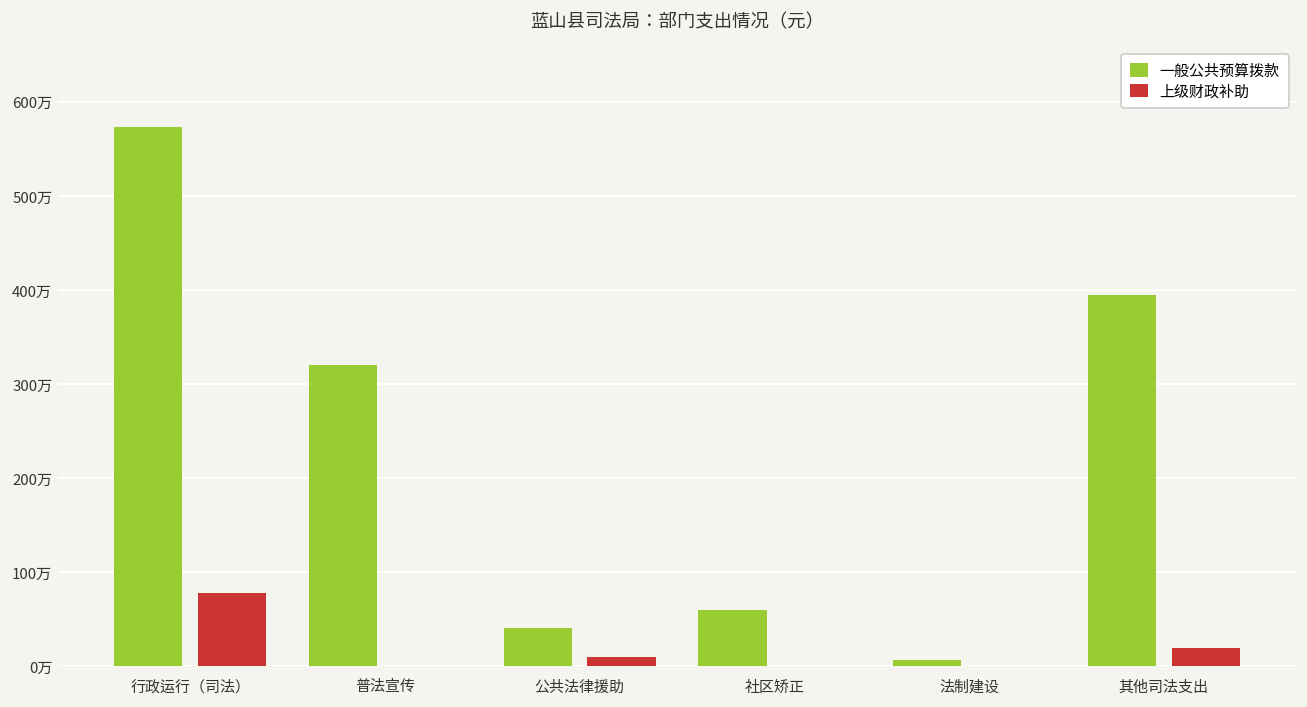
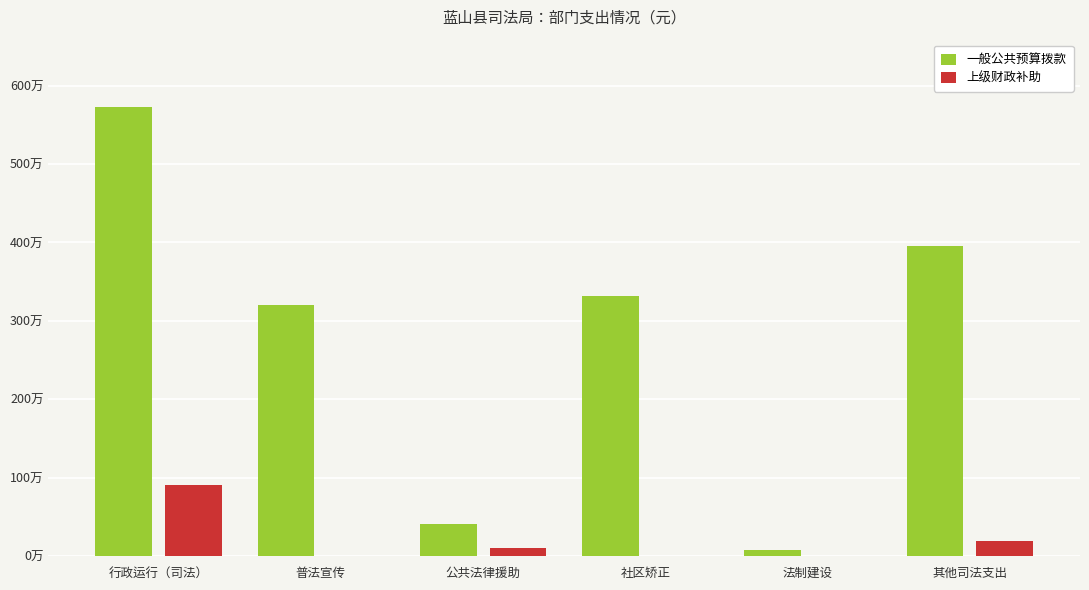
  {
    "一般公共预算拨款": {
      "行政运行（司法）": "570万",
      "普法宣传": "320万",
      "公共法律援助": "40万",
-     "社区矫正": "60万",
+     "社区矫正": "330万",
      "法制建设": "10万",
      "其他司法支出": "400万"
    },
    "上级财政补助": {
-     "行政运行（司法）": "80万",
+     "行政运行（司法）": "90万",
      "普法宣传": "0万",
      "公共法律援助": "10万",
      "社区矫正": "0万",
      "法制建设": "0万",
      "其他司法支出": "20万"
    }
  }
